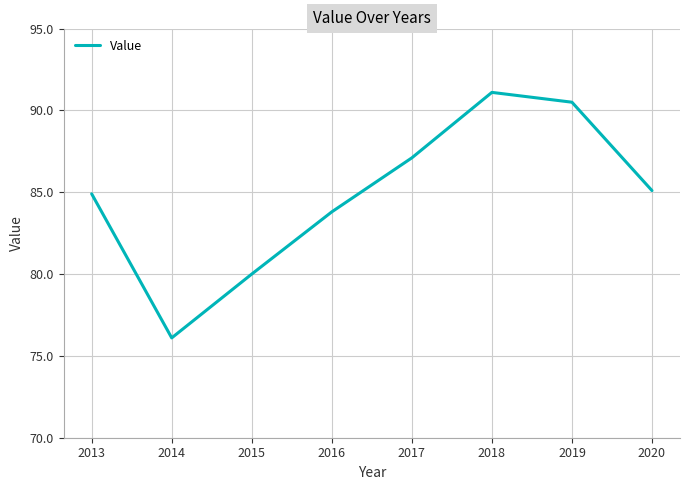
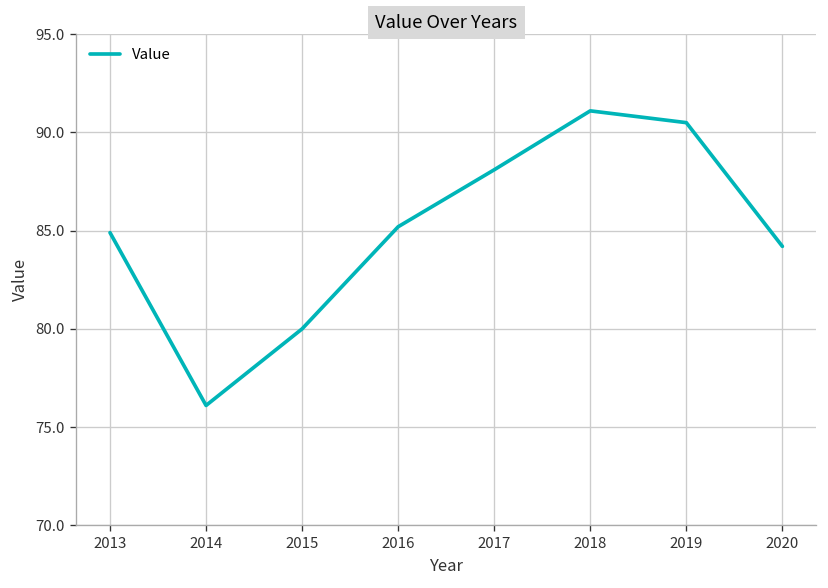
  {
    "2013": 84.9,
    "2014": 76.1,
    "2015": 80.0,
-   "2016": 83.8,
-   "2017": 87.1,
+   "2016": 85.2,
+   "2017": 88.1,
    "2018": 91.1,
    "2019": 90.5,
-   "2020": 85.1
+   "2020": 84.2
  }
